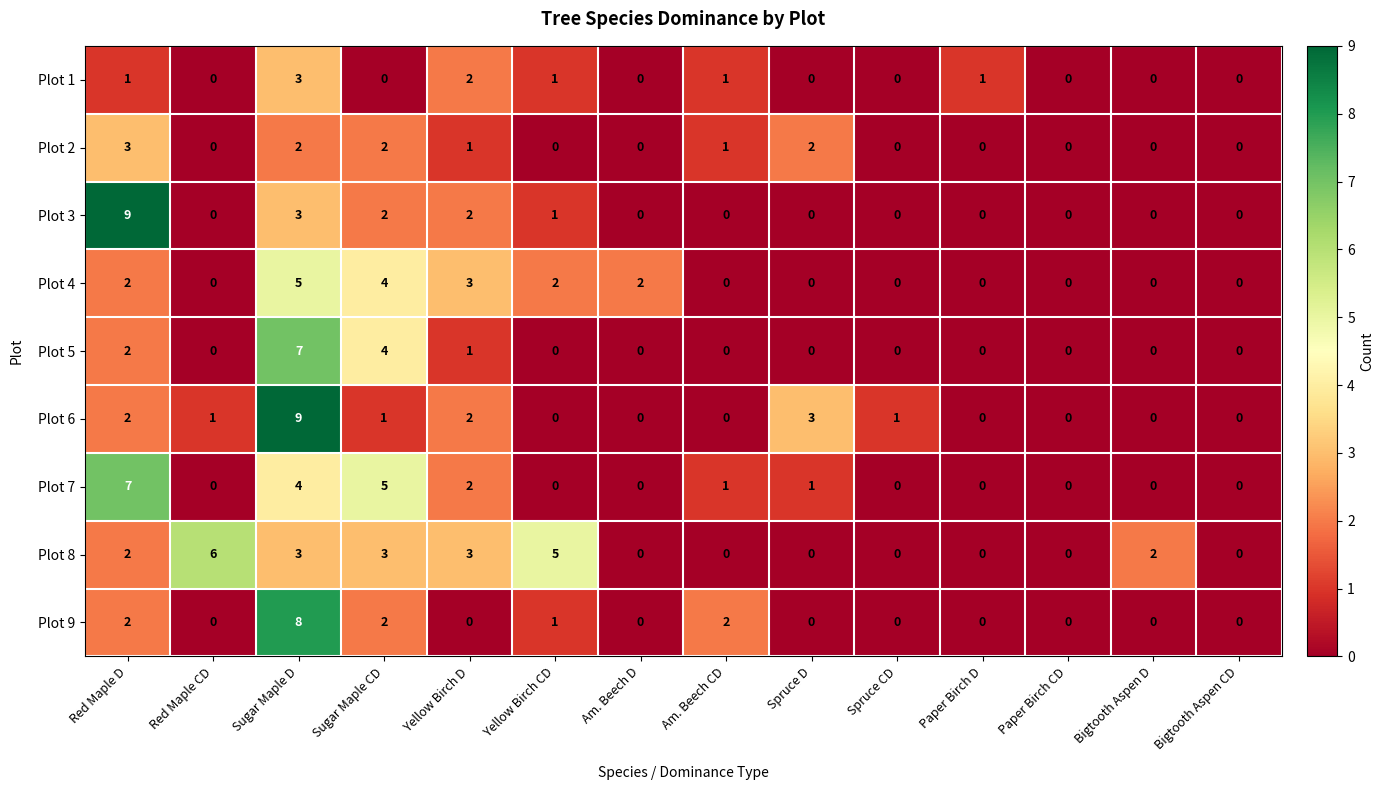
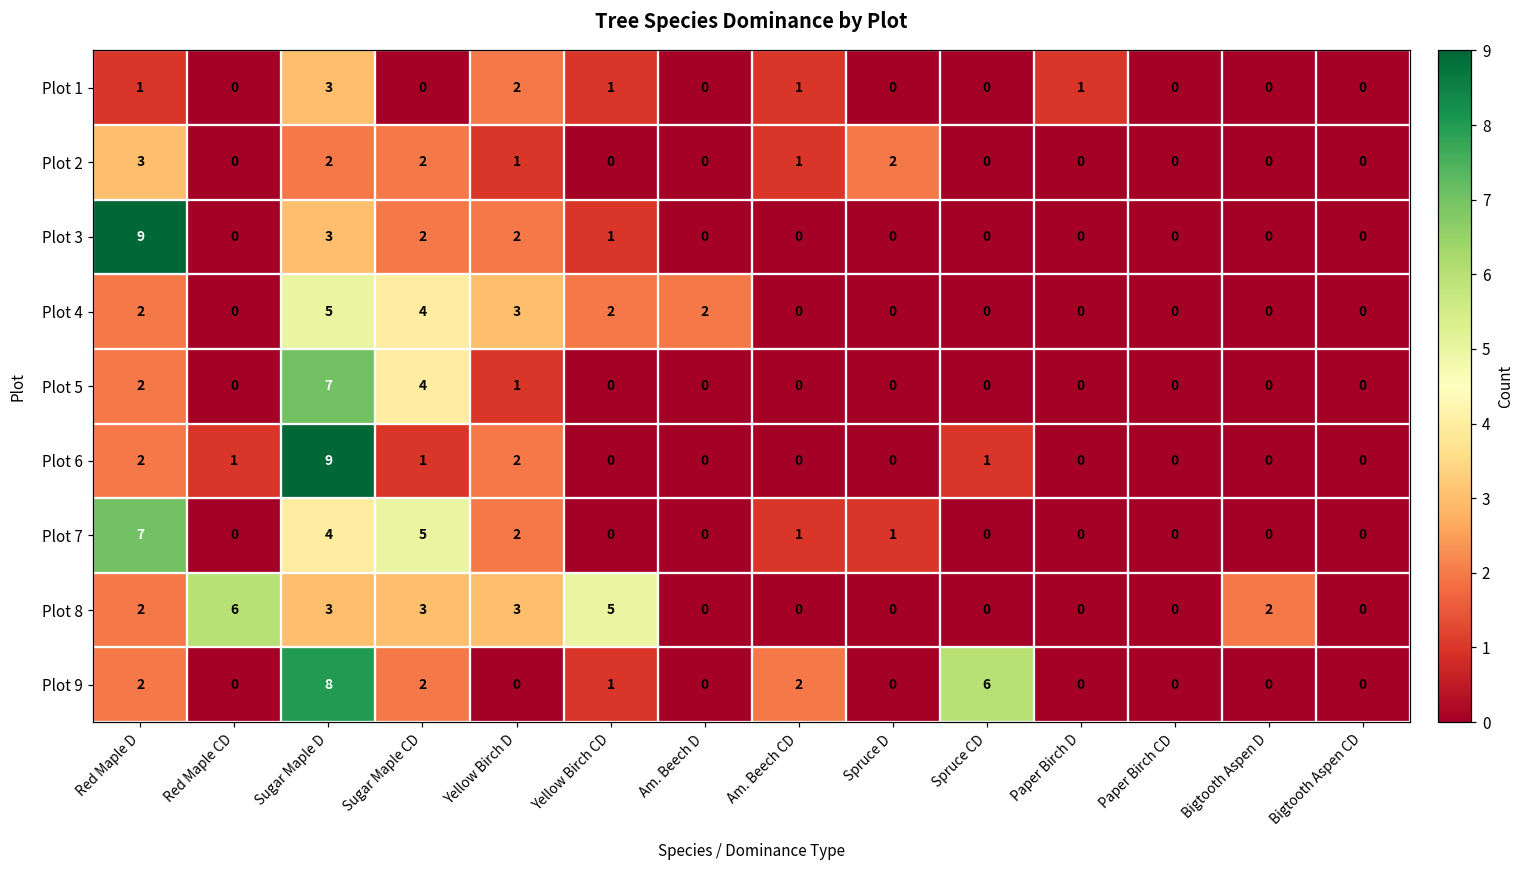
  {
    "Plot 1": {
      "Red Maple D": 1,
      "Red Maple CD": 0,
      "Sugar Maple D": 3,
      "Sugar Maple CD": 0,
      "Yellow Birch D": 2,
      "Yellow Birch CD": 1,
      "Am. Beech D": 0,
      "Am. Beech CD": 1,
      "Spruce D": 0,
      "Spruce CD": 0,
      "Paper Birch D": 1,
      "Paper Birch CD": 0,
      "Bigtooth Aspen D": 0,
      "Bigtooth Aspen CD": 0
    },
    "Plot 2": {
      "Red Maple D": 3,
      "Red Maple CD": 0,
      "Sugar Maple D": 2,
      "Sugar Maple CD": 2,
      "Yellow Birch D": 1,
      "Yellow Birch CD": 0,
      "Am. Beech D": 0,
      "Am. Beech CD": 1,
      "Spruce D": 2,
      "Spruce CD": 0,
      "Paper Birch D": 0,
      "Paper Birch CD": 0,
      "Bigtooth Aspen D": 0,
      "Bigtooth Aspen CD": 0
    },
    "Plot 3": {
      "Red Maple D": 9,
      "Red Maple CD": 0,
      "Sugar Maple D": 3,
      "Sugar Maple CD": 2,
      "Yellow Birch D": 2,
      "Yellow Birch CD": 1,
      "Am. Beech D": 0,
      "Am. Beech CD": 0,
      "Spruce D": 0,
      "Spruce CD": 0,
      "Paper Birch D": 0,
      "Paper Birch CD": 0,
      "Bigtooth Aspen D": 0,
      "Bigtooth Aspen CD": 0
    },
    "Plot 4": {
      "Red Maple D": 2,
      "Red Maple CD": 0,
      "Sugar Maple D": 5,
      "Sugar Maple CD": 4,
      "Yellow Birch D": 3,
      "Yellow Birch CD": 2,
      "Am. Beech D": 2,
      "Am. Beech CD": 0,
      "Spruce D": 0,
      "Spruce CD": 0,
      "Paper Birch D": 0,
      "Paper Birch CD": 0,
      "Bigtooth Aspen D": 0,
      "Bigtooth Aspen CD": 0
    },
    "Plot 5": {
      "Red Maple D": 2,
      "Red Maple CD": 0,
      "Sugar Maple D": 7,
      "Sugar Maple CD": 4,
      "Yellow Birch D": 1,
      "Yellow Birch CD": 0,
      "Am. Beech D": 0,
      "Am. Beech CD": 0,
      "Spruce D": 0,
      "Spruce CD": 0,
      "Paper Birch D": 0,
      "Paper Birch CD": 0,
      "Bigtooth Aspen D": 0,
      "Bigtooth Aspen CD": 0
    },
    "Plot 6": {
      "Red Maple D": 2,
      "Red Maple CD": 1,
      "Sugar Maple D": 9,
      "Sugar Maple CD": 1,
      "Yellow Birch D": 2,
      "Yellow Birch CD": 0,
      "Am. Beech D": 0,
      "Am. Beech CD": 0,
-     "Spruce D": 3,
+     "Spruce D": 0,
      "Spruce CD": 1,
      "Paper Birch D": 0,
      "Paper Birch CD": 0,
      "Bigtooth Aspen D": 0,
      "Bigtooth Aspen CD": 0
    },
    "Plot 7": {
      "Red Maple D": 7,
      "Red Maple CD": 0,
      "Sugar Maple D": 4,
      "Sugar Maple CD": 5,
      "Yellow Birch D": 2,
      "Yellow Birch CD": 0,
      "Am. Beech D": 0,
      "Am. Beech CD": 1,
      "Spruce D": 1,
      "Spruce CD": 0,
      "Paper Birch D": 0,
      "Paper Birch CD": 0,
      "Bigtooth Aspen D": 0,
      "Bigtooth Aspen CD": 0
    },
    "Plot 8": {
      "Red Maple D": 2,
      "Red Maple CD": 6,
      "Sugar Maple D": 3,
      "Sugar Maple CD": 3,
      "Yellow Birch D": 3,
      "Yellow Birch CD": 5,
      "Am. Beech D": 0,
      "Am. Beech CD": 0,
      "Spruce D": 0,
      "Spruce CD": 0,
      "Paper Birch D": 0,
      "Paper Birch CD": 0,
      "Bigtooth Aspen D": 2,
      "Bigtooth Aspen CD": 0
    },
    "Plot 9": {
      "Red Maple D": 2,
      "Red Maple CD": 0,
      "Sugar Maple D": 8,
      "Sugar Maple CD": 2,
      "Yellow Birch D": 0,
      "Yellow Birch CD": 1,
      "Am. Beech D": 0,
      "Am. Beech CD": 2,
      "Spruce D": 0,
-     "Spruce CD": 0,
+     "Spruce CD": 6,
      "Paper Birch D": 0,
      "Paper Birch CD": 0,
      "Bigtooth Aspen D": 0,
      "Bigtooth Aspen CD": 0
    }
  }
